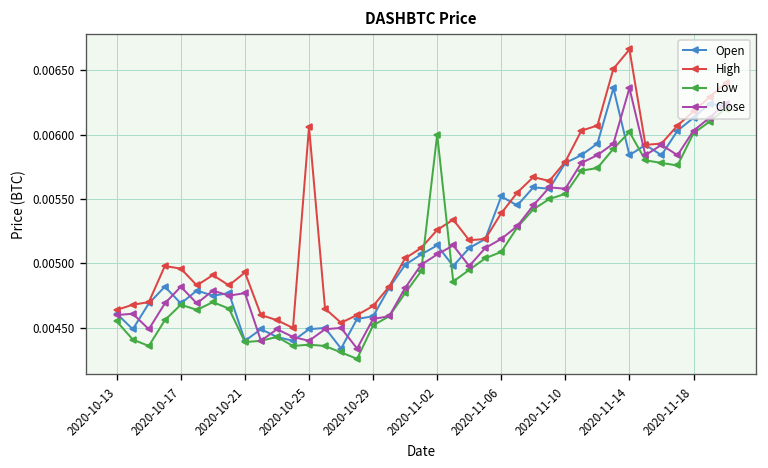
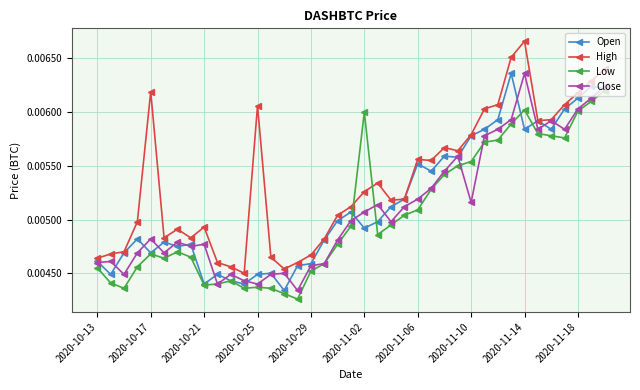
  {
    "Open": {
      "2020-10-25": 0.00449,
-     "2020-11-02": 0.00514,
+     "2020-11-02": 0.00492,
      "2020-11-06": 0.00552,
      "2020-11-14": 0.00584,
      "2020-11-18": 0.00613
    },
    "High": {
      "2020-10-13": 0.00464,
-     "2020-10-17": 0.00496,
+     "2020-10-17": 0.00619,
      "2020-10-21": 0.00493,
      "2020-10-25": 0.00606,
      "2020-10-29": 0.00467,
      "2020-11-02": 0.00526,
-     "2020-11-06": 0.00539,
+     "2020-11-06": 0.00556,
      "2020-11-14": 0.00666
    },
    "Low": {
      "2020-10-13": 0.00455,
      "2020-10-25": 0.00437,
      "2020-10-29": 0.00452,
      "2020-11-02": 0.00600,
      "2020-11-06": 0.00509,
      "2020-11-10": 0.00554,
      "2020-11-14": 0.00602
    },
    "Close": {
      "2020-10-17": 0.00482,
      "2020-10-21": 0.00477,
      "2020-10-25": 0.00440,
      "2020-11-02": 0.00507,
      "2020-11-06": 0.00519,
-     "2020-11-10": 0.00558,
+     "2020-11-10": 0.00516,
      "2020-11-14": 0.00636
    }
  }
